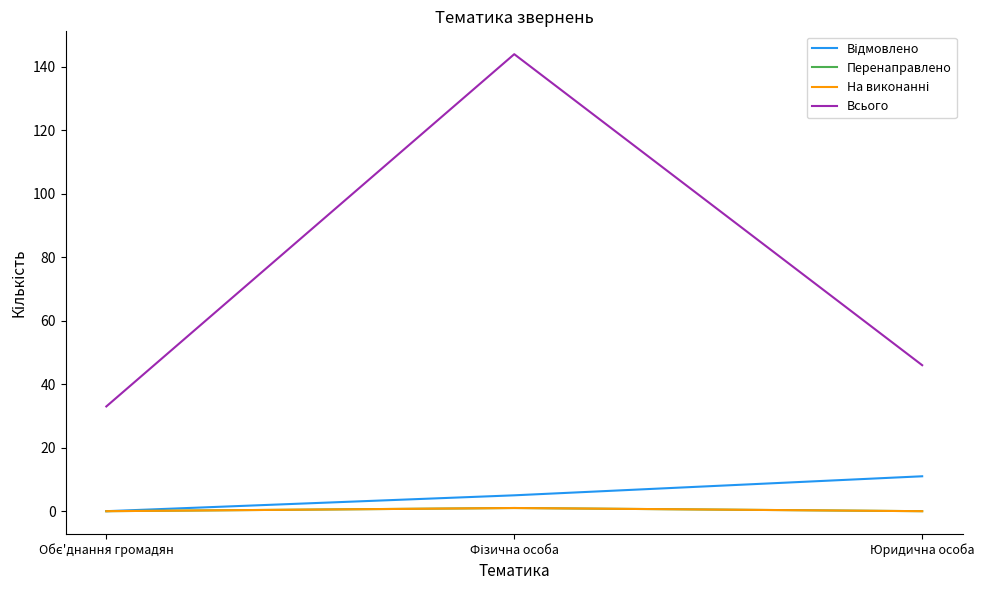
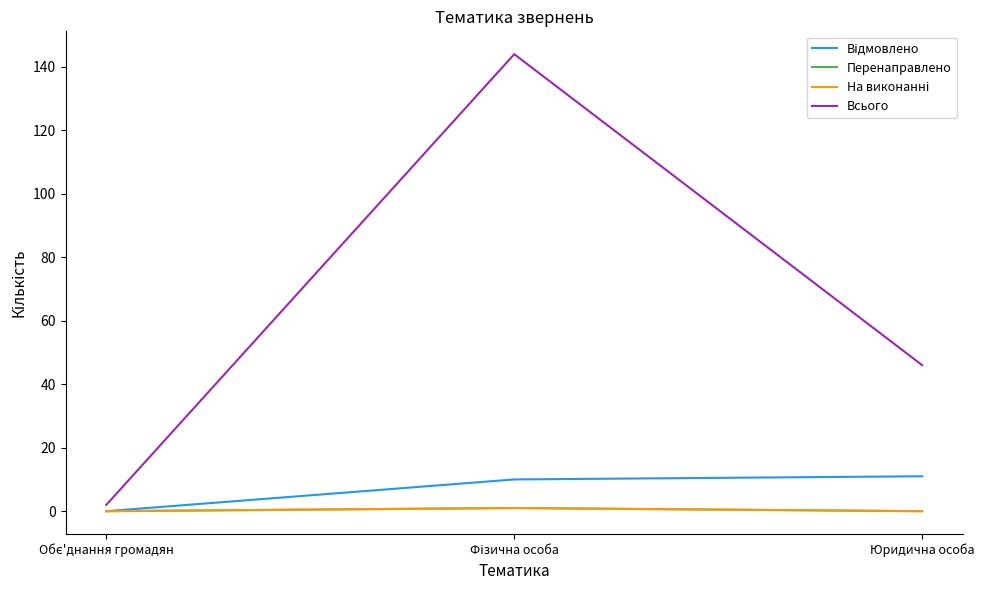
  {
    "Відмовлено": {
-     "Фізична особа": 5,
+     "Фізична особа": 10,
      "Юридична особа": 11
    },
    "На виконанні": {
      "Фізична особа": 1,
      "Юридична особа": 0
    },
    "Всього": {
-     "Обє'днання громадян": 33,
+     "Обє'днання громадян": 2,
      "Фізична особа": 144,
      "Юридична особа": 46
    }
  }
